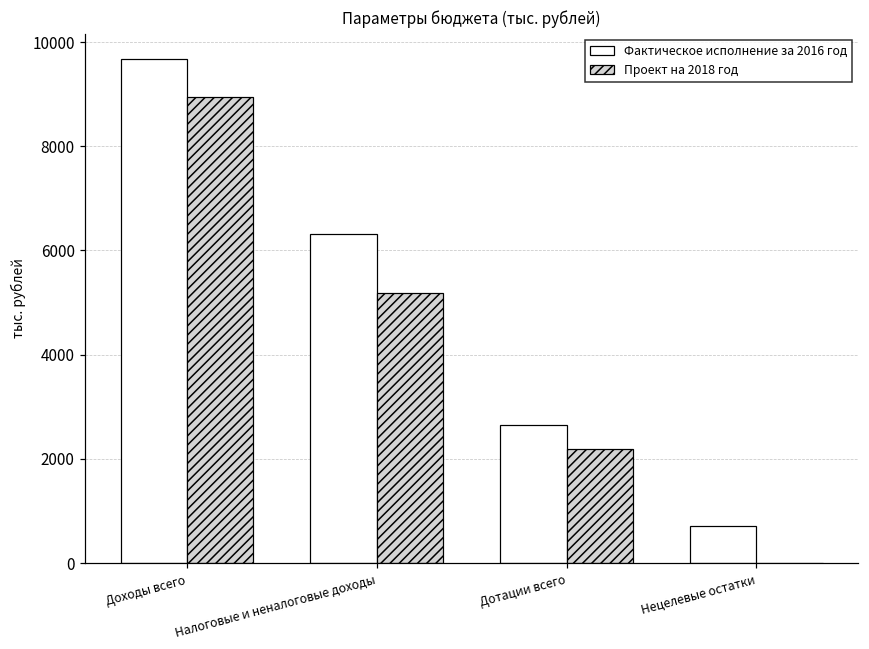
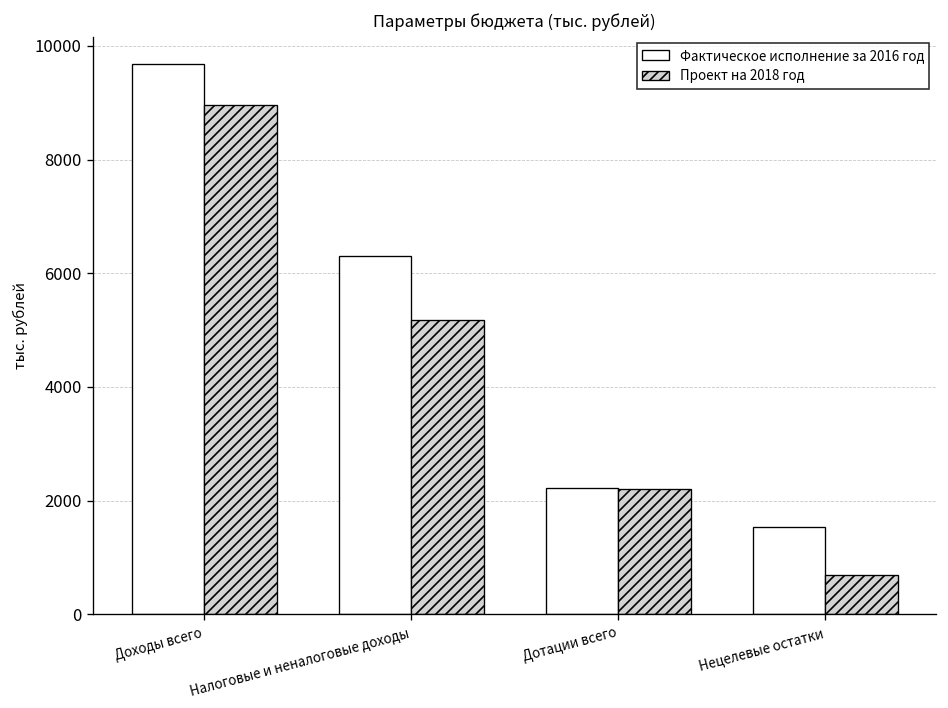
  {
    "Фактическое исполнение за 2016 год": {
      "Доходы всего": 9700,
      "Налоговые и неналоговые доходы": 6300,
-     "Дотации всего": 2700,
-     "Нецелевые остатки": 700
+     "Дотации всего": 2200,
+     "Нецелевые остатки": 1500
    },
    "Проект на 2018 год": {
      "Доходы всего": 9000,
      "Налоговые и неналоговые доходы": 5200,
      "Дотации всего": 2200,
-     "Нецелевые остатки": 0
+     "Нецелевые остатки": 700
    }
  }
